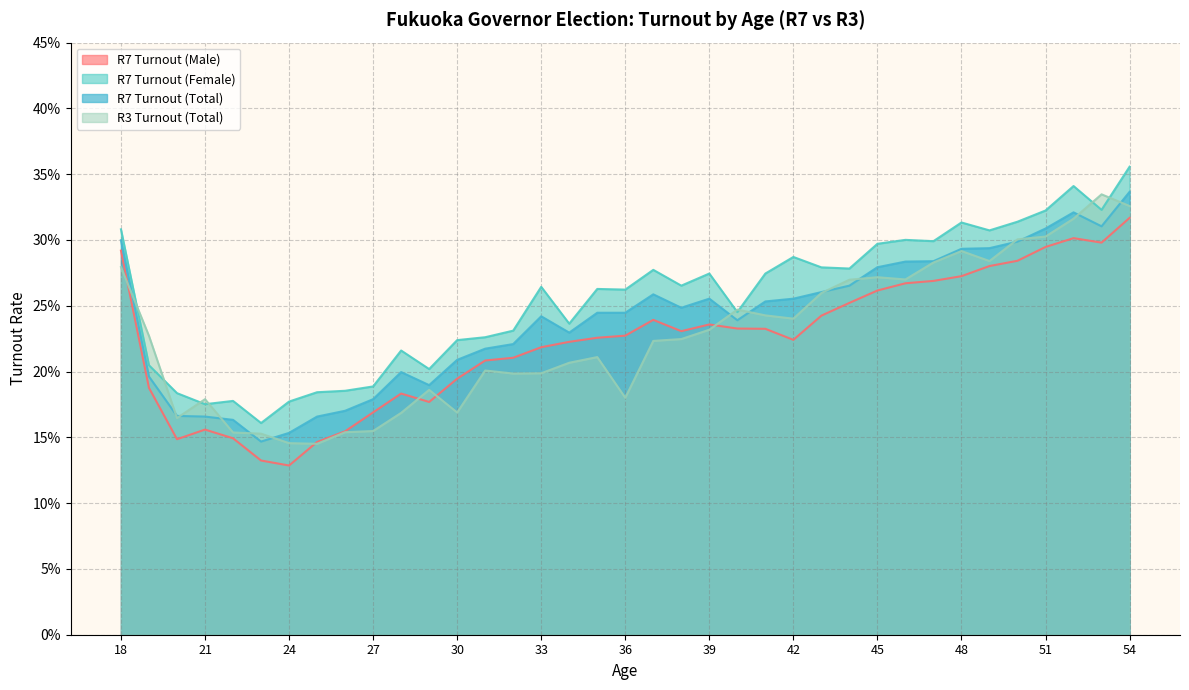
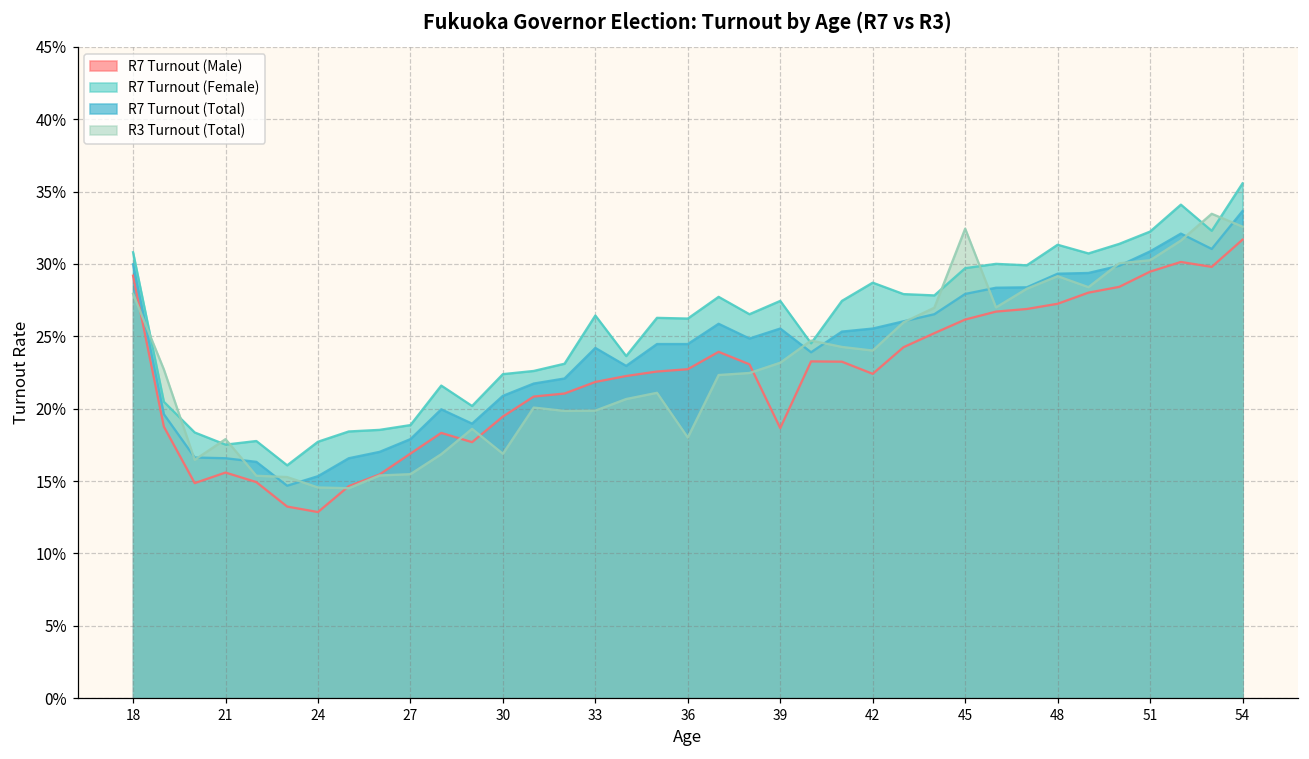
  {
    "R7 Turnout (Male)": {
      "18": "29.2%",
      "21": "15.6%",
      "24": "12.9%",
      "27": "16.9%",
      "30": "19.5%",
      "33": "21.9%",
      "36": "22.7%",
-     "39": "23.6%",
+     "39": "18.7%",
      "42": "22.4%",
      "45": "26.2%",
      "48": "27.3%",
      "51": "29.5%",
      "54": "31.7%"
    },
    "R3 Turnout (Total)": {
      "18": "27.9%",
      "21": "17.9%",
      "24": "14.6%",
      "27": "15.5%",
      "30": "16.9%",
      "33": "19.9%",
      "36": "18.0%",
      "39": "23.2%",
      "42": "24.0%",
-     "45": "27.2%",
+     "45": "32.4%",
      "51": "30.3%",
      "54": "32.6%"
    }
  }
